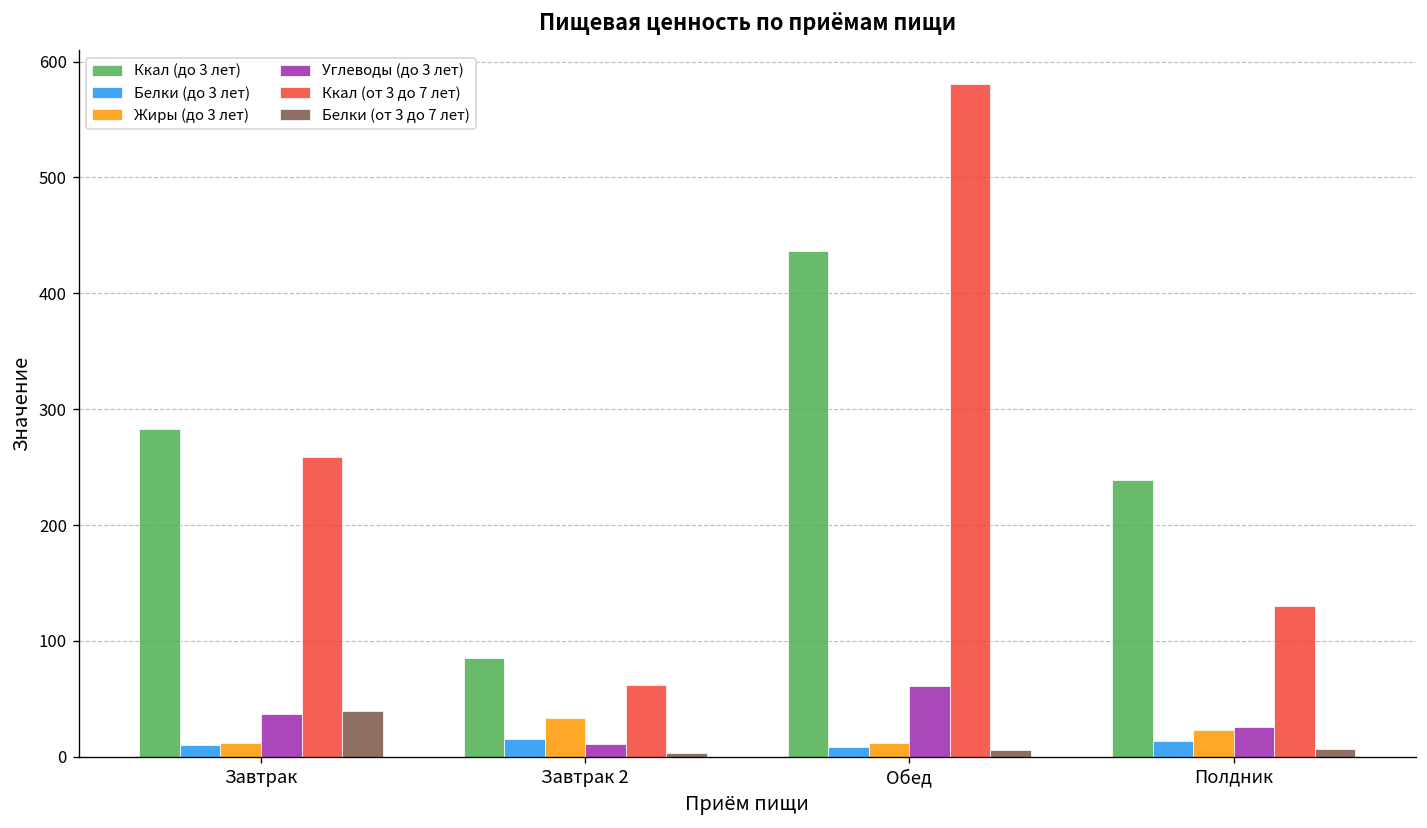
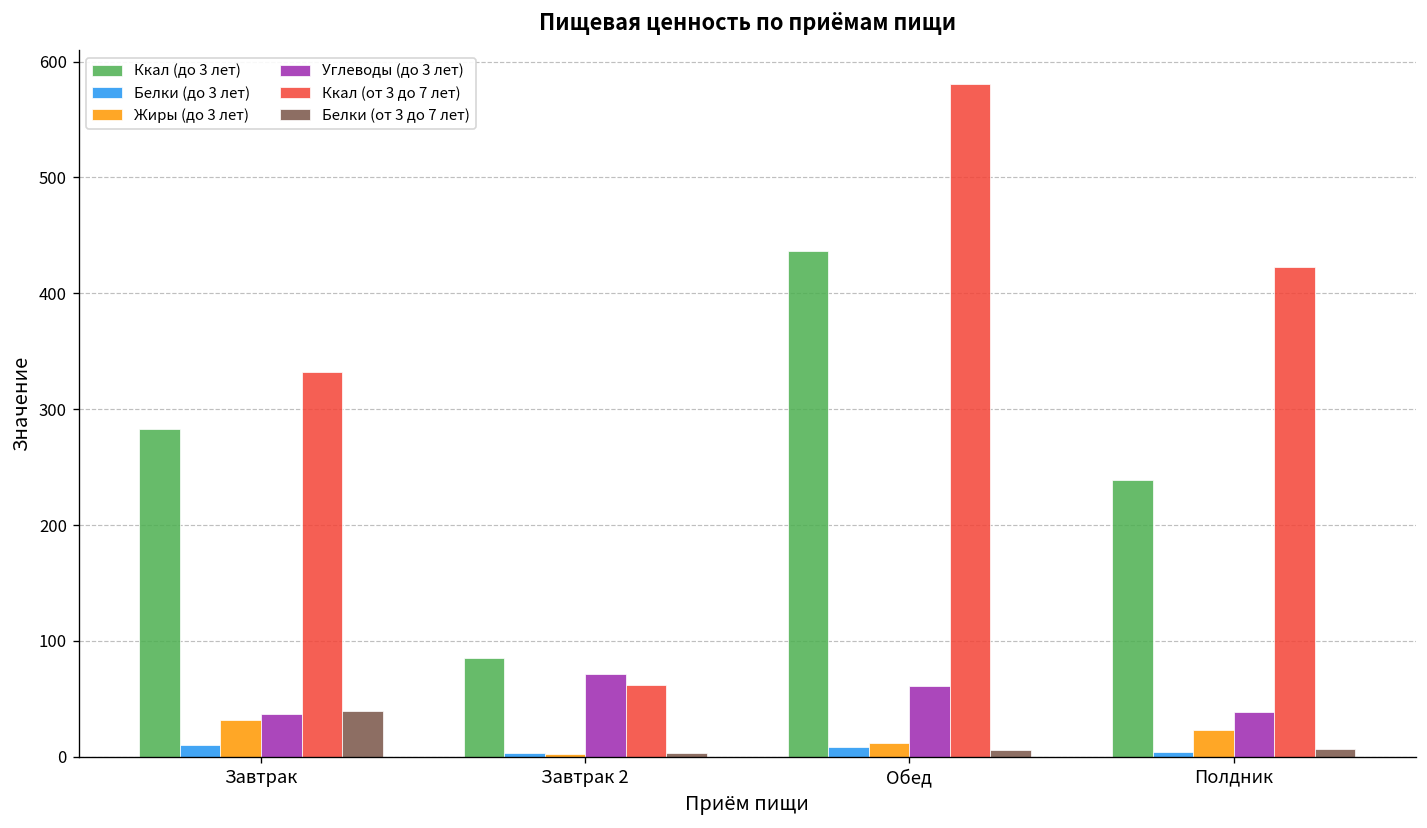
  {
    "Ккал (до 3 лет)": {
      "Завтрак": 280,
      "Завтрак 2": 90,
      "Обед": 440,
      "Полдник": 240
    },
    "Белки (до 3 лет)": {
      "Завтрак": 10,
-     "Завтрак 2": 20,
+     "Завтрак 2": 0,
      "Обед": 10,
-     "Полдник": 10
+     "Полдник": 0
    },
    "Жиры (до 3 лет)": {
-     "Завтрак": 10,
-     "Завтрак 2": 30,
+     "Завтрак": 30,
+     "Завтрак 2": 0,
      "Обед": 10,
      "Полдник": 20
    },
    "Углеводы (до 3 лет)": {
      "Завтрак": 40,
-     "Завтрак 2": 10,
+     "Завтрак 2": 70,
      "Обед": 60,
-     "Полдник": 30
+     "Полдник": 40
    },
    "Ккал (от 3 до 7 лет)": {
-     "Завтрак": 260,
+     "Завтрак": 330,
      "Завтрак 2": 60,
      "Обед": 580,
-     "Полдник": 130
+     "Полдник": 420
    },
    "Белки (от 3 до 7 лет)": {
      "Завтрак": 40,
      "Завтрак 2": 0,
      "Обед": 10,
      "Полдник": 10
    }
  }
